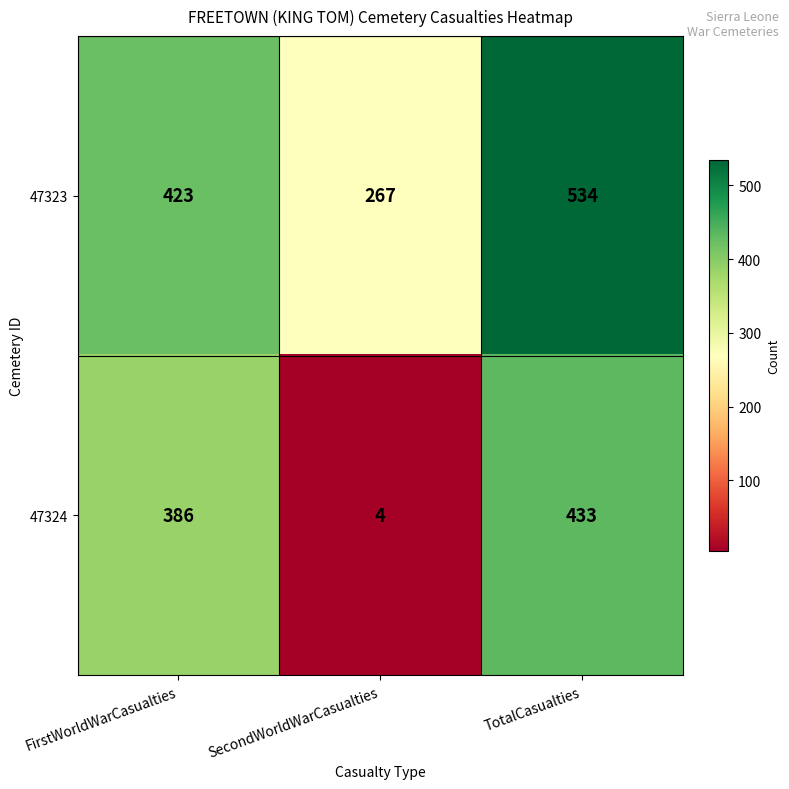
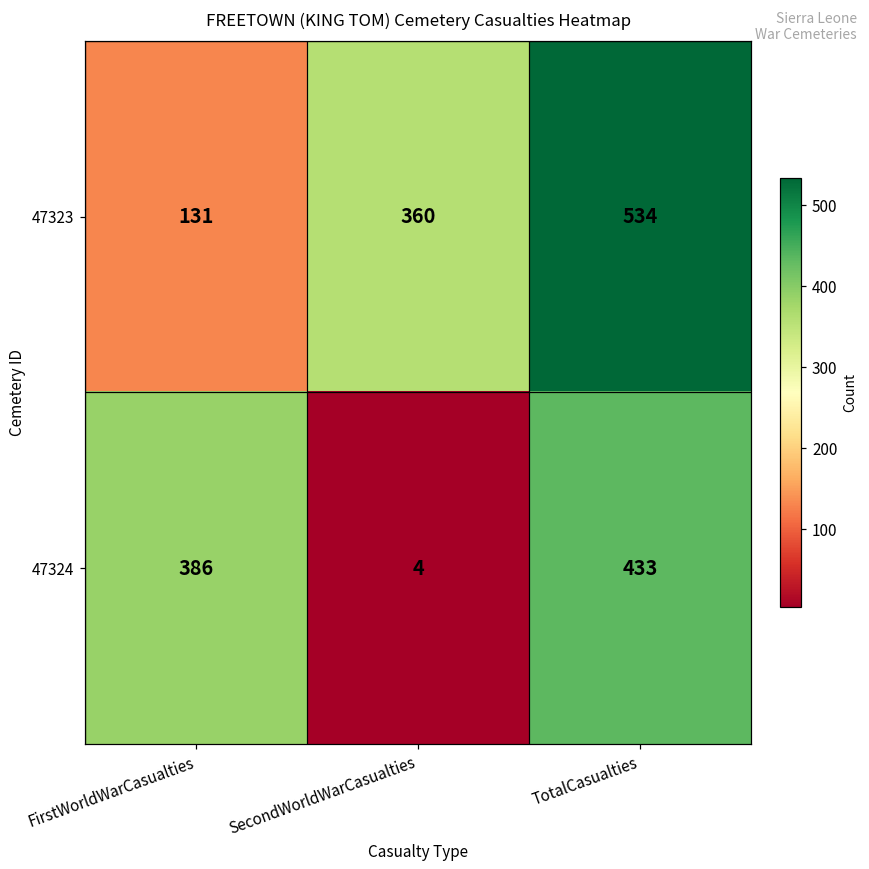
  {
    "47323": {
-     "FirstWorldWarCasualties": 423,
-     "SecondWorldWarCasualties": 267,
+     "FirstWorldWarCasualties": 131,
+     "SecondWorldWarCasualties": 360,
      "TotalCasualties": 534
    },
    "47324": {
      "FirstWorldWarCasualties": 386,
      "SecondWorldWarCasualties": 4,
      "TotalCasualties": 433
    }
  }
